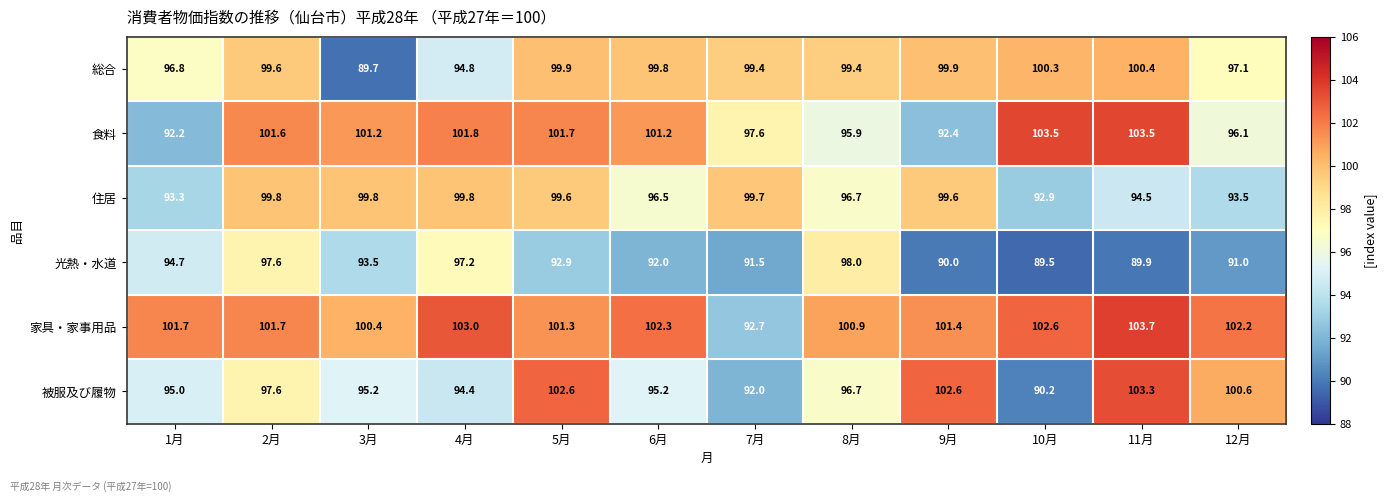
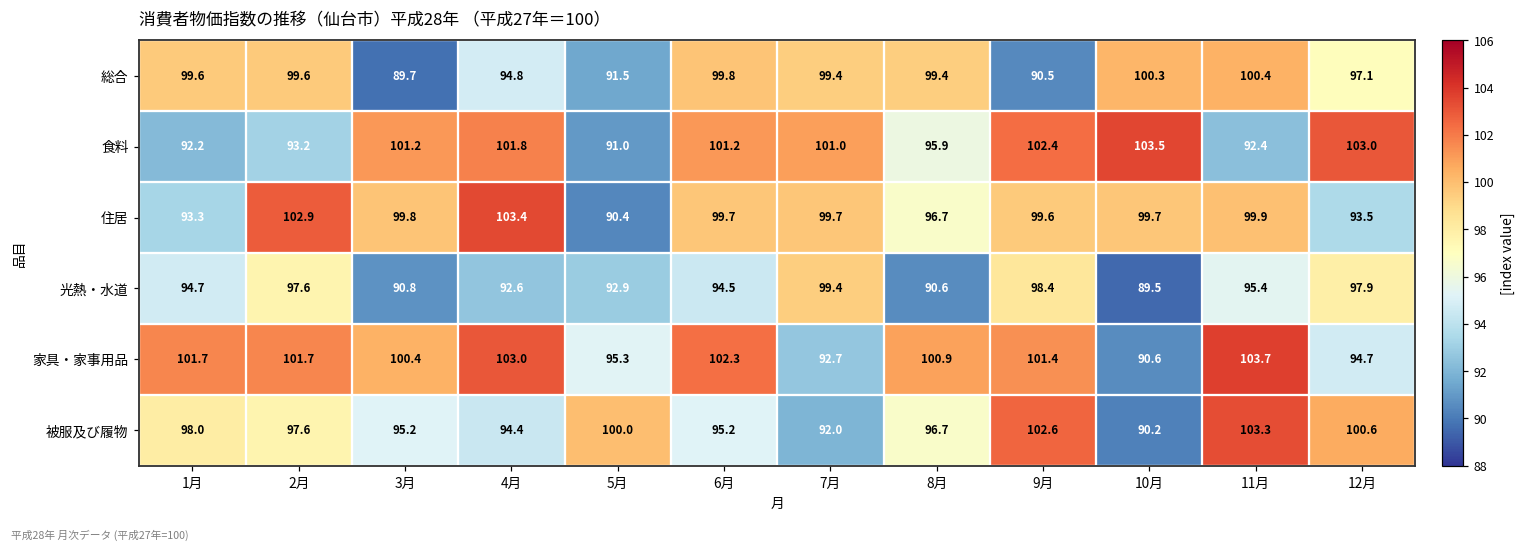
  {
    "総合": {
-     "1月": 96.8,
+     "1月": 99.6,
      "2月": 99.6,
      "3月": 89.7,
      "4月": 94.8,
-     "5月": 99.9,
+     "5月": 91.5,
      "6月": 99.8,
      "7月": 99.4,
      "8月": 99.4,
-     "9月": 99.9,
+     "9月": 90.5,
      "10月": 100.3,
      "11月": 100.4,
      "12月": 97.1
    },
    "食料": {
      "1月": 92.2,
-     "2月": 101.6,
+     "2月": 93.2,
      "3月": 101.2,
      "4月": 101.8,
-     "5月": 101.7,
+     "5月": 91.0,
      "6月": 101.2,
-     "7月": 97.6,
+     "7月": 101.0,
      "8月": 95.9,
-     "9月": 92.4,
+     "9月": 102.4,
      "10月": 103.5,
-     "11月": 103.5,
-     "12月": 96.1
+     "11月": 92.4,
+     "12月": 103.0
    },
    "住居": {
      "1月": 93.3,
-     "2月": 99.8,
+     "2月": 102.9,
      "3月": 99.8,
-     "4月": 99.8,
-     "5月": 99.6,
-     "6月": 96.5,
+     "4月": 103.4,
+     "5月": 90.4,
+     "6月": 99.7,
      "7月": 99.7,
      "8月": 96.7,
      "9月": 99.6,
-     "10月": 92.9,
-     "11月": 94.5,
+     "10月": 99.7,
+     "11月": 99.9,
      "12月": 93.5
    },
    "光熱・水道": {
      "1月": 94.7,
      "2月": 97.6,
-     "3月": 93.5,
-     "4月": 97.2,
+     "3月": 90.8,
+     "4月": 92.6,
      "5月": 92.9,
-     "6月": 92.0,
-     "7月": 91.5,
-     "8月": 98.0,
-     "9月": 90.0,
+     "6月": 94.5,
+     "7月": 99.4,
+     "8月": 90.6,
+     "9月": 98.4,
      "10月": 89.5,
-     "11月": 89.9,
-     "12月": 91.0
+     "11月": 95.4,
+     "12月": 97.9
    },
    "家具・家事用品": {
      "1月": 101.7,
      "2月": 101.7,
      "3月": 100.4,
      "4月": 103.0,
-     "5月": 101.3,
+     "5月": 95.3,
      "6月": 102.3,
      "7月": 92.7,
      "8月": 100.9,
      "9月": 101.4,
-     "10月": 102.6,
+     "10月": 90.6,
      "11月": 103.7,
-     "12月": 102.2
+     "12月": 94.7
    },
    "被服及び履物": {
-     "1月": 95.0,
+     "1月": 98.0,
      "2月": 97.6,
      "3月": 95.2,
      "4月": 94.4,
-     "5月": 102.6,
+     "5月": 100.0,
      "6月": 95.2,
      "7月": 92.0,
      "8月": 96.7,
      "9月": 102.6,
      "10月": 90.2,
      "11月": 103.3,
      "12月": 100.6
    }
  }
